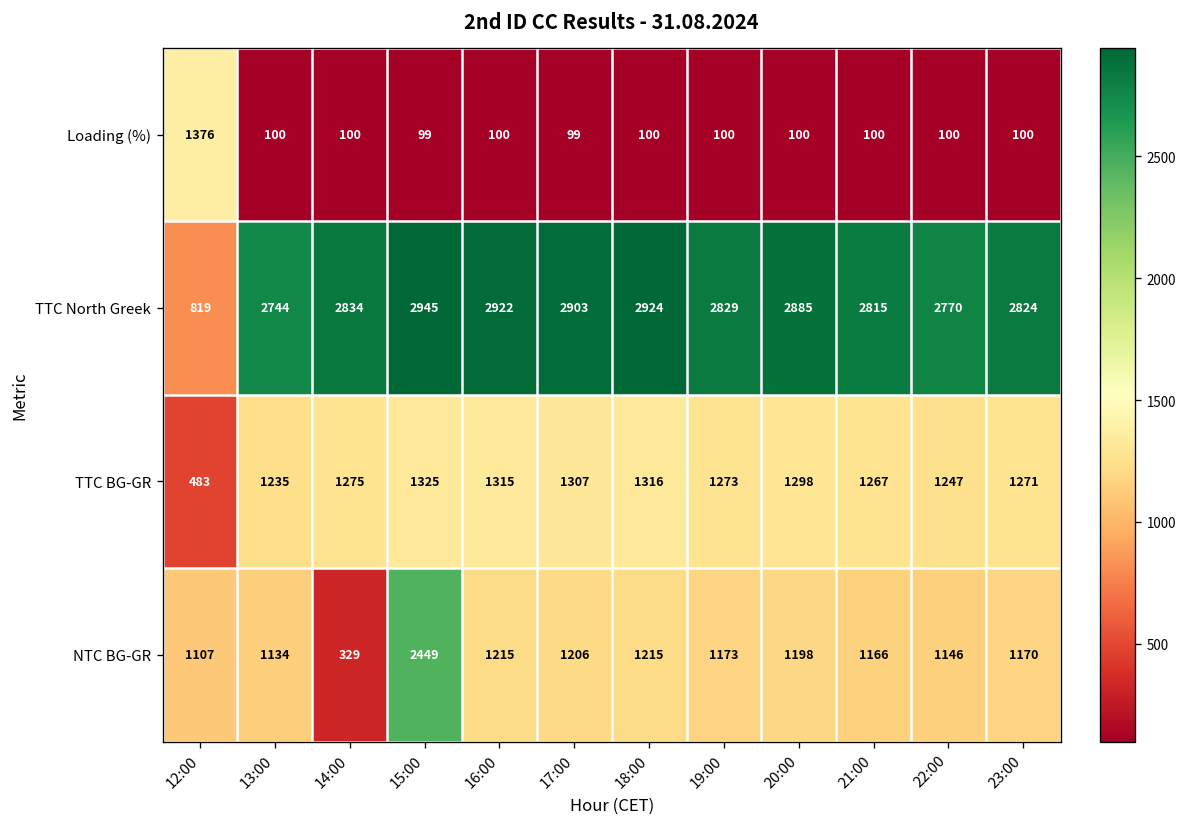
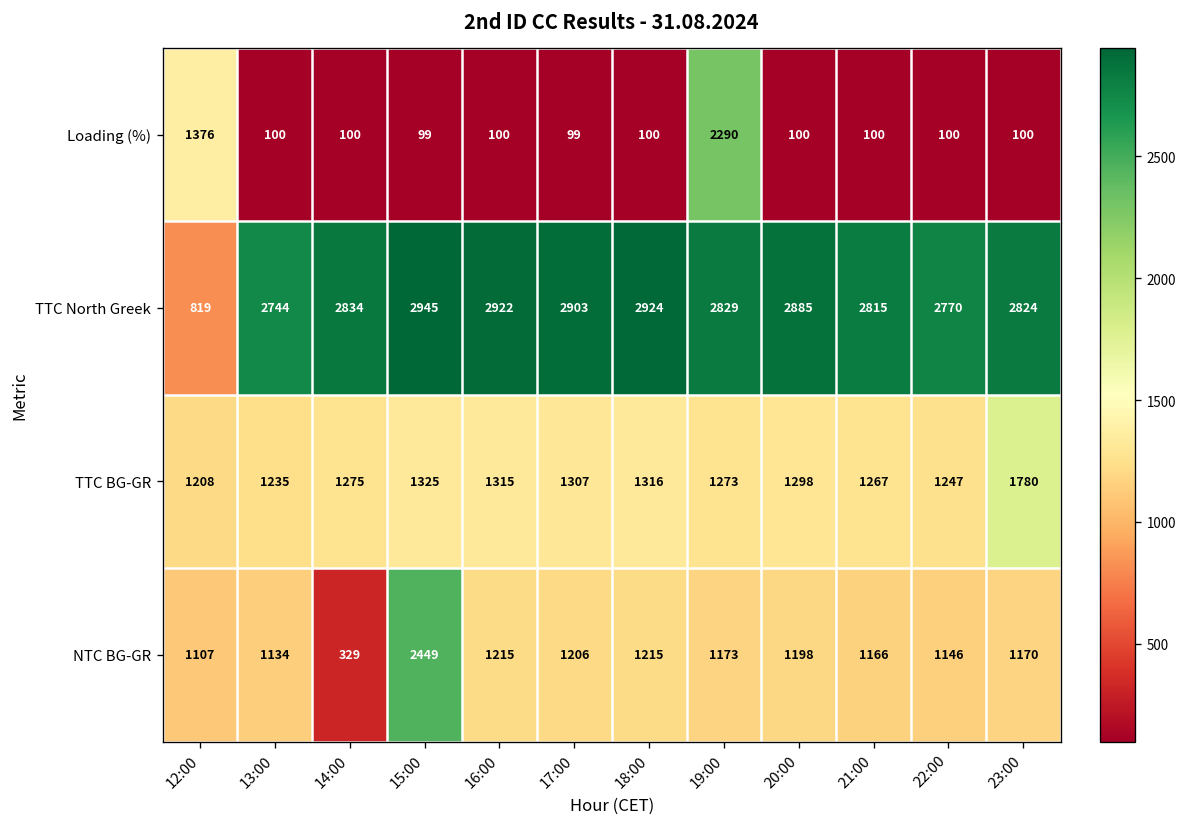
  {
    "Loading (%)": {
      "12:00": 1376,
      "13:00": 100,
      "14:00": 100,
      "15:00": 99,
      "16:00": 100,
      "17:00": 99,
      "18:00": 100,
-     "19:00": 100,
+     "19:00": 2290,
      "20:00": 100,
      "21:00": 100,
      "22:00": 100,
      "23:00": 100
    },
    "TTC North Greek": {
      "12:00": 819,
      "13:00": 2744,
      "14:00": 2834,
      "15:00": 2945,
      "16:00": 2922,
      "17:00": 2903,
      "18:00": 2924,
      "19:00": 2829,
      "20:00": 2885,
      "21:00": 2815,
      "22:00": 2770,
      "23:00": 2824
    },
    "TTC BG-GR": {
-     "12:00": 483,
+     "12:00": 1208,
      "13:00": 1235,
      "14:00": 1275,
      "15:00": 1325,
      "16:00": 1315,
      "17:00": 1307,
      "18:00": 1316,
      "19:00": 1273,
      "20:00": 1298,
      "21:00": 1267,
      "22:00": 1247,
-     "23:00": 1271
+     "23:00": 1780
    },
    "NTC BG-GR": {
      "12:00": 1107,
      "13:00": 1134,
      "14:00": 329,
      "15:00": 2449,
      "16:00": 1215,
      "17:00": 1206,
      "18:00": 1215,
      "19:00": 1173,
      "20:00": 1198,
      "21:00": 1166,
      "22:00": 1146,
      "23:00": 1170
    }
  }
